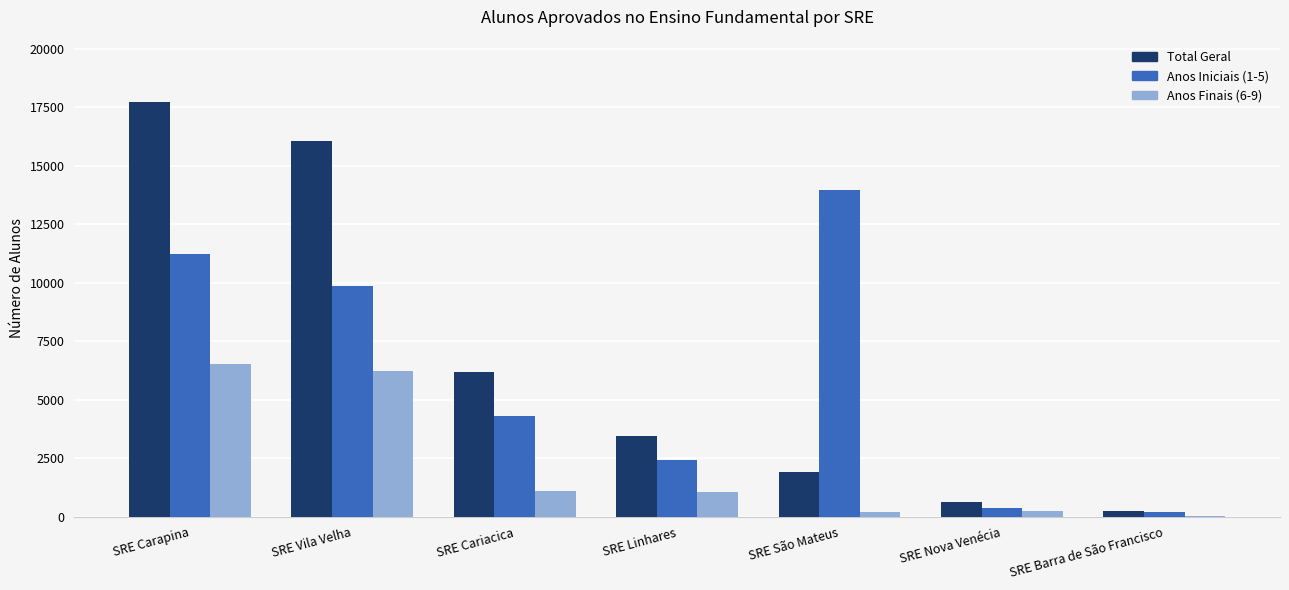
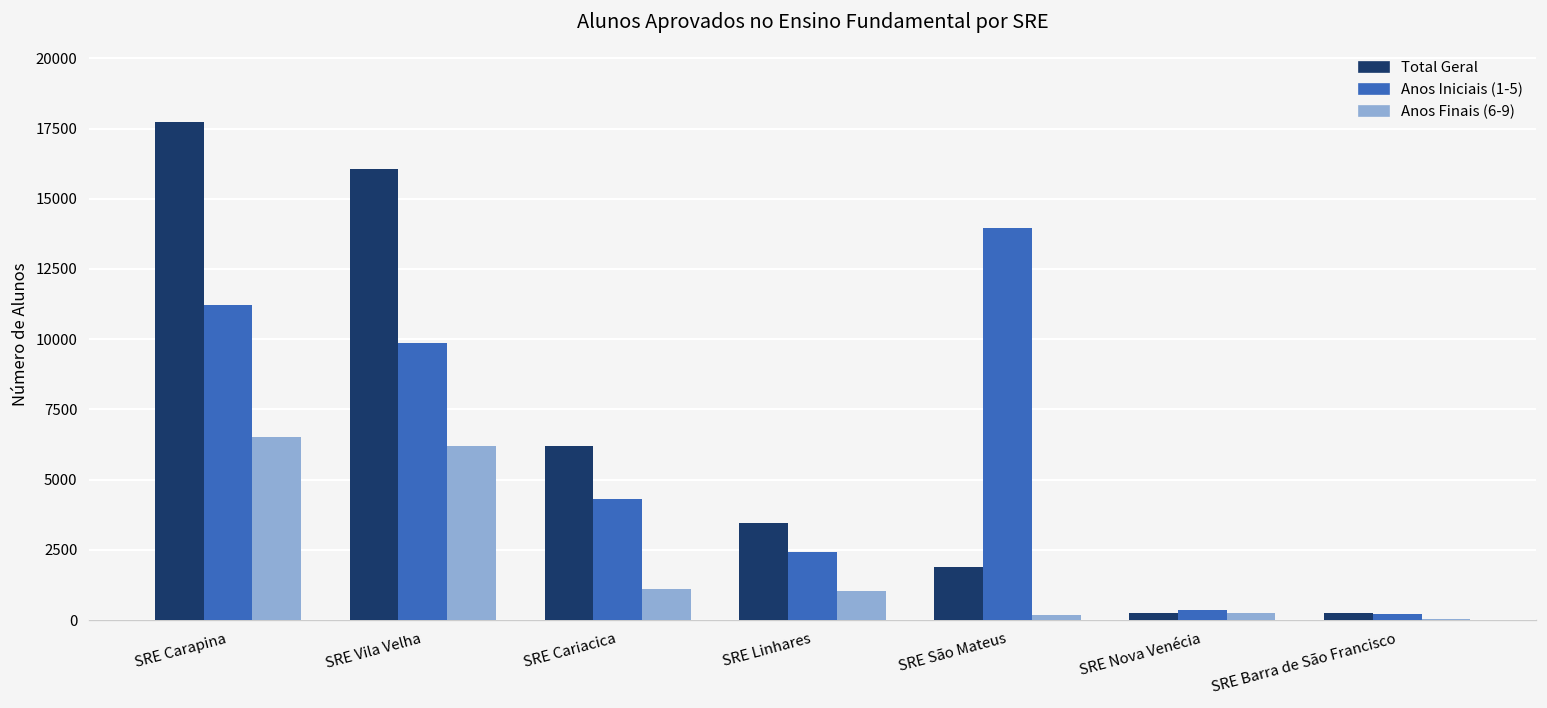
  {
    "Total Geral": {
      "SRE Carapina": 17700,
      "SRE Vila Velha": 16100,
      "SRE Cariacica": 6200,
      "SRE Linhares": 3500,
      "SRE São Mateus": 1900,
-     "SRE Nova Venécia": 600,
+     "SRE Nova Venécia": 300,
      "SRE Barra de São Francisco": 300
    },
    "Anos Iniciais (1-5)": {
      "SRE Carapina": 11200,
      "SRE Vila Velha": 9900,
      "SRE Cariacica": 4300,
      "SRE Linhares": 2400,
      "SRE São Mateus": 14000,
      "SRE Nova Venécia": 400,
      "SRE Barra de São Francisco": 200
    },
    "Anos Finais (6-9)": {
      "SRE Carapina": 6500,
      "SRE Vila Velha": 6200,
      "SRE Cariacica": 1100,
      "SRE Linhares": 1100,
      "SRE São Mateus": 200,
      "SRE Nova Venécia": 200
    }
  }
